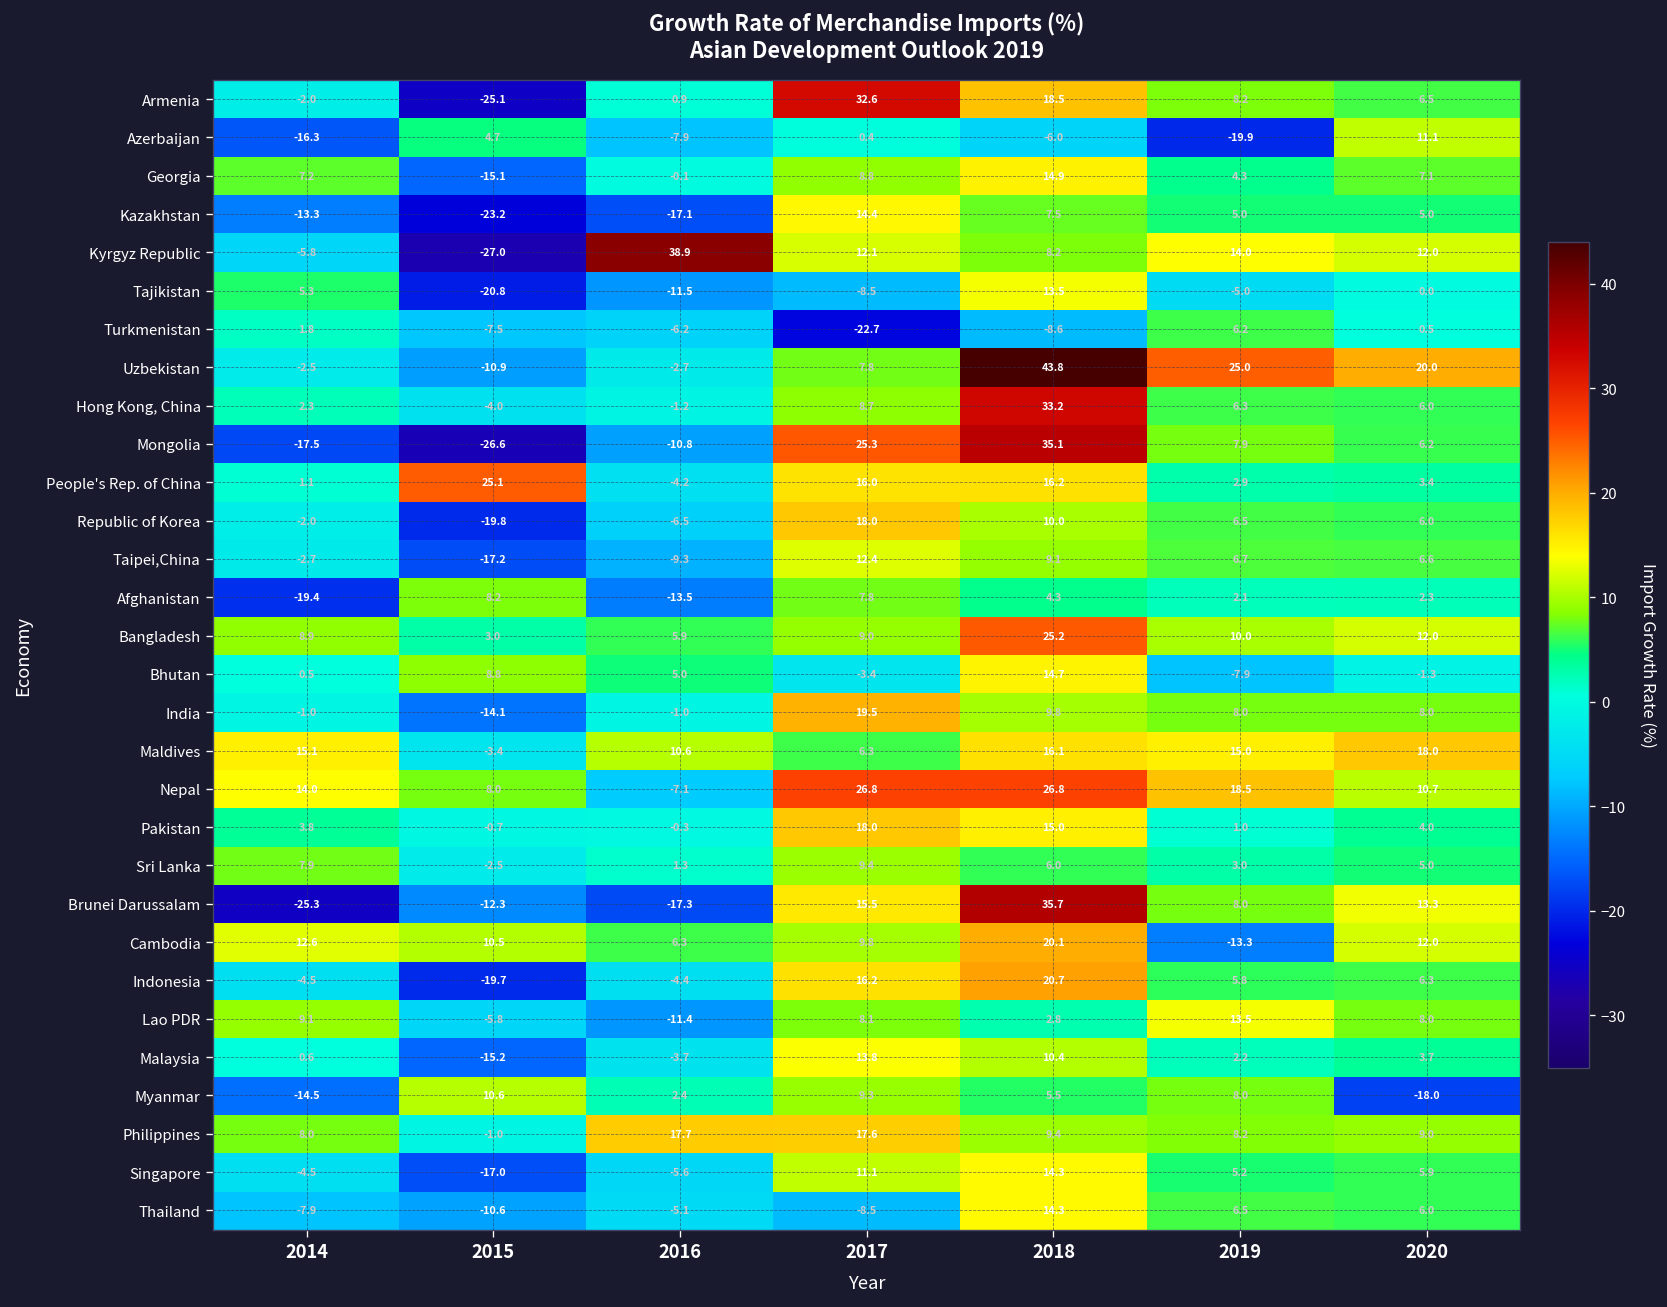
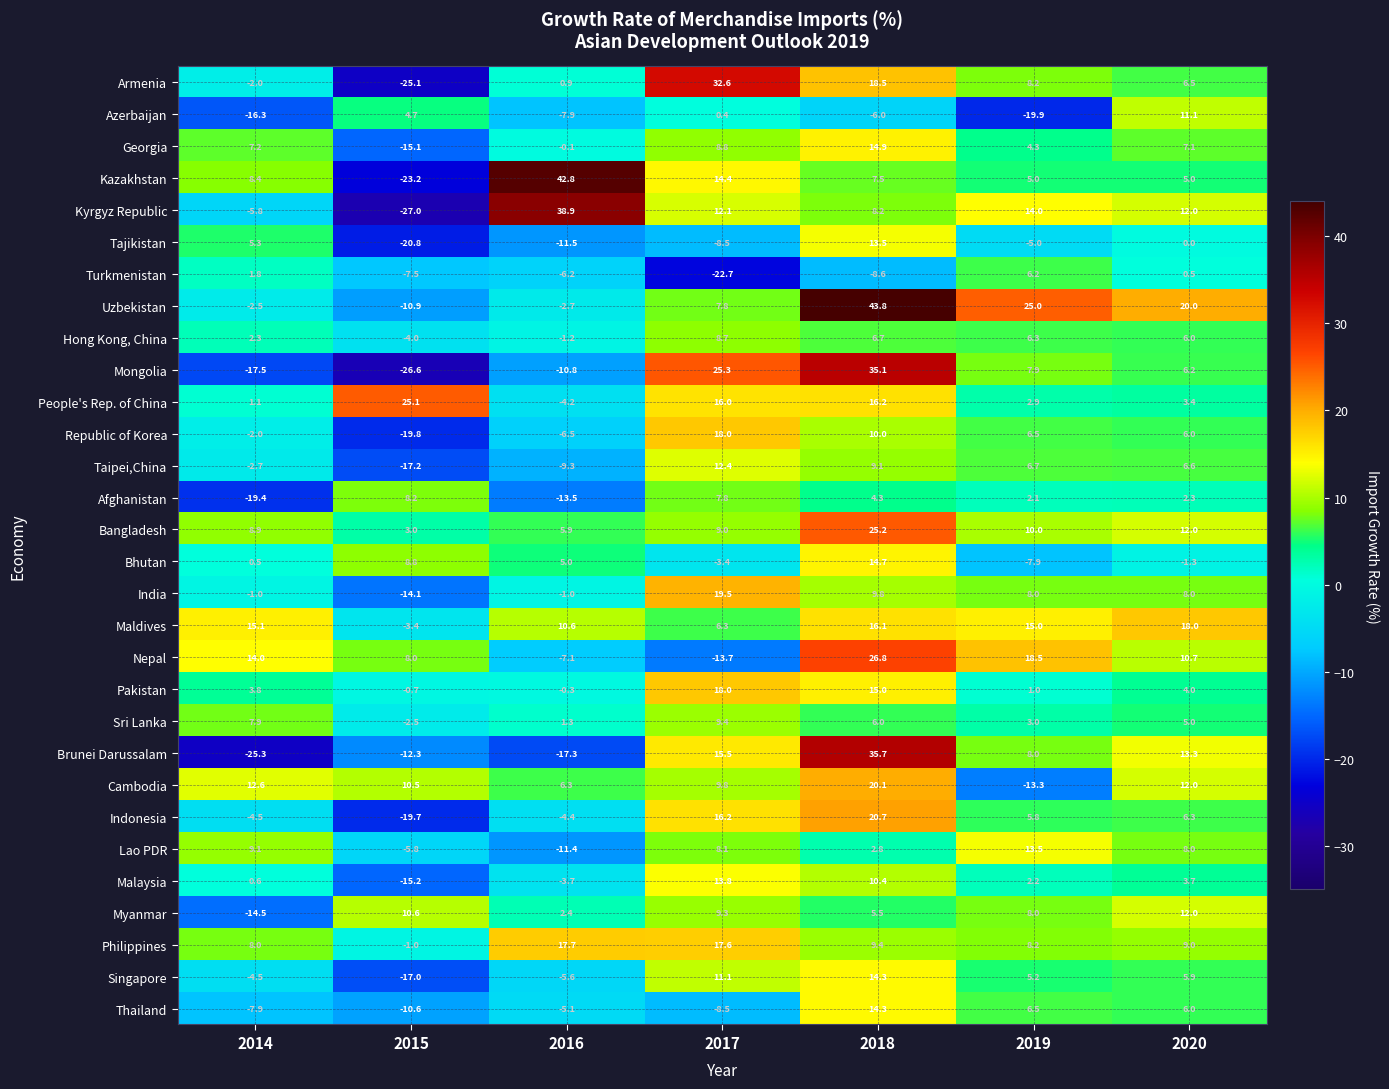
  {
    "Kazakhstan": {
-     "2014": -13.3,
+     "2014": 8.4,
      "2015": -23.2,
-     "2016": -17.1,
+     "2016": 42.8,
      "2017": 14.4,
      "2018": 7.5,
      "2019": 5.0,
      "2020": 5.0
    },
    "Hong Kong, China": {
      "2014": 2.3,
      "2015": -4.0,
      "2016": -1.2,
      "2017": 8.7,
-     "2018": 33.2,
+     "2018": 6.7,
      "2019": 6.3,
      "2020": 6.0
    },
    "Nepal": {
      "2014": 14.0,
      "2015": 8.0,
      "2016": -7.1,
-     "2017": 26.8,
+     "2017": -13.7,
      "2018": 26.8,
      "2019": 18.5,
      "2020": 10.7
    },
    "Myanmar": {
      "2014": -14.5,
      "2015": 10.6,
      "2016": 2.4,
      "2017": 9.3,
      "2018": 5.5,
      "2019": 8.0,
-     "2020": -18.0
+     "2020": 12.0
    }
  }
